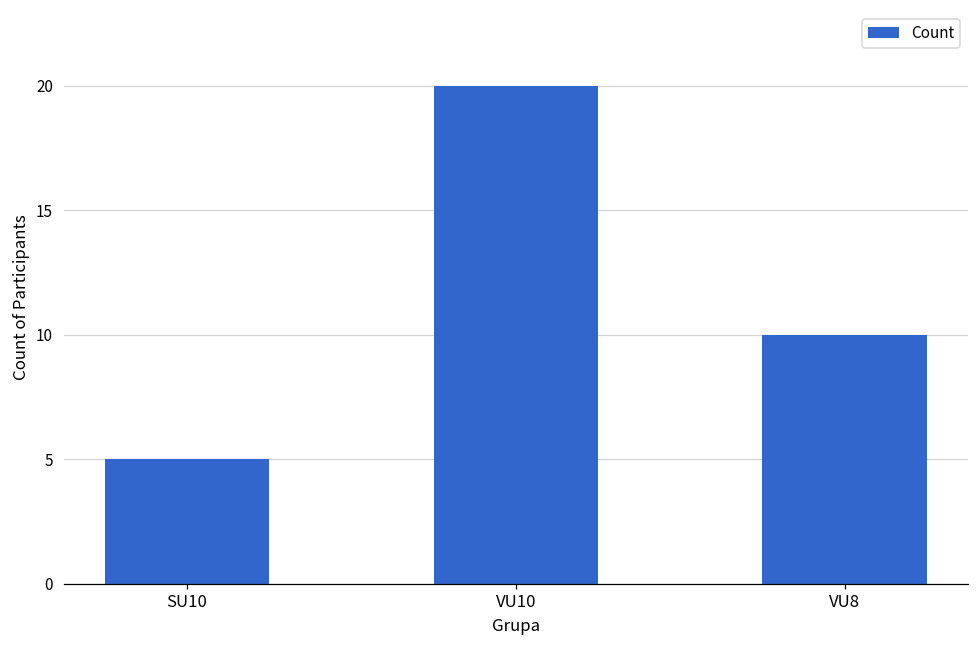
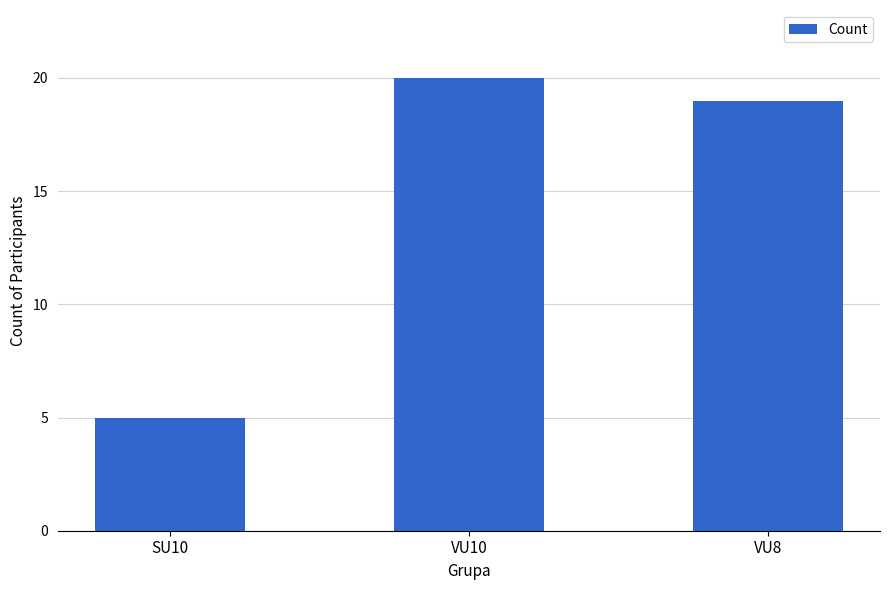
  {
    "SU10": 5,
    "VU10": 20,
-   "VU8": 10
+   "VU8": 19
  }
